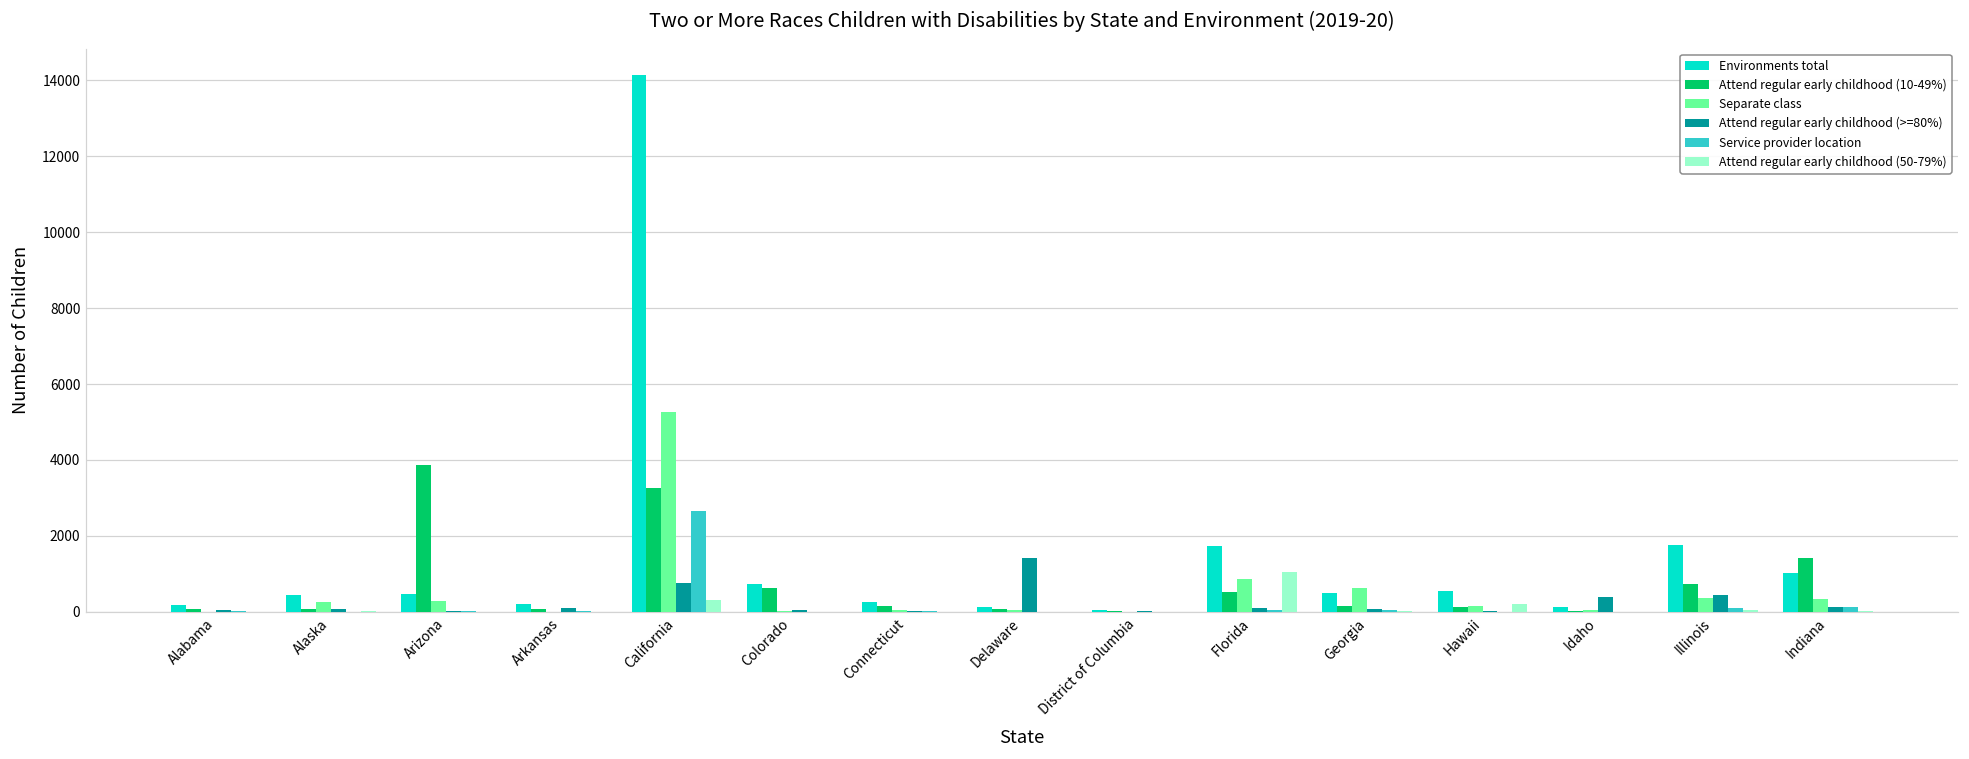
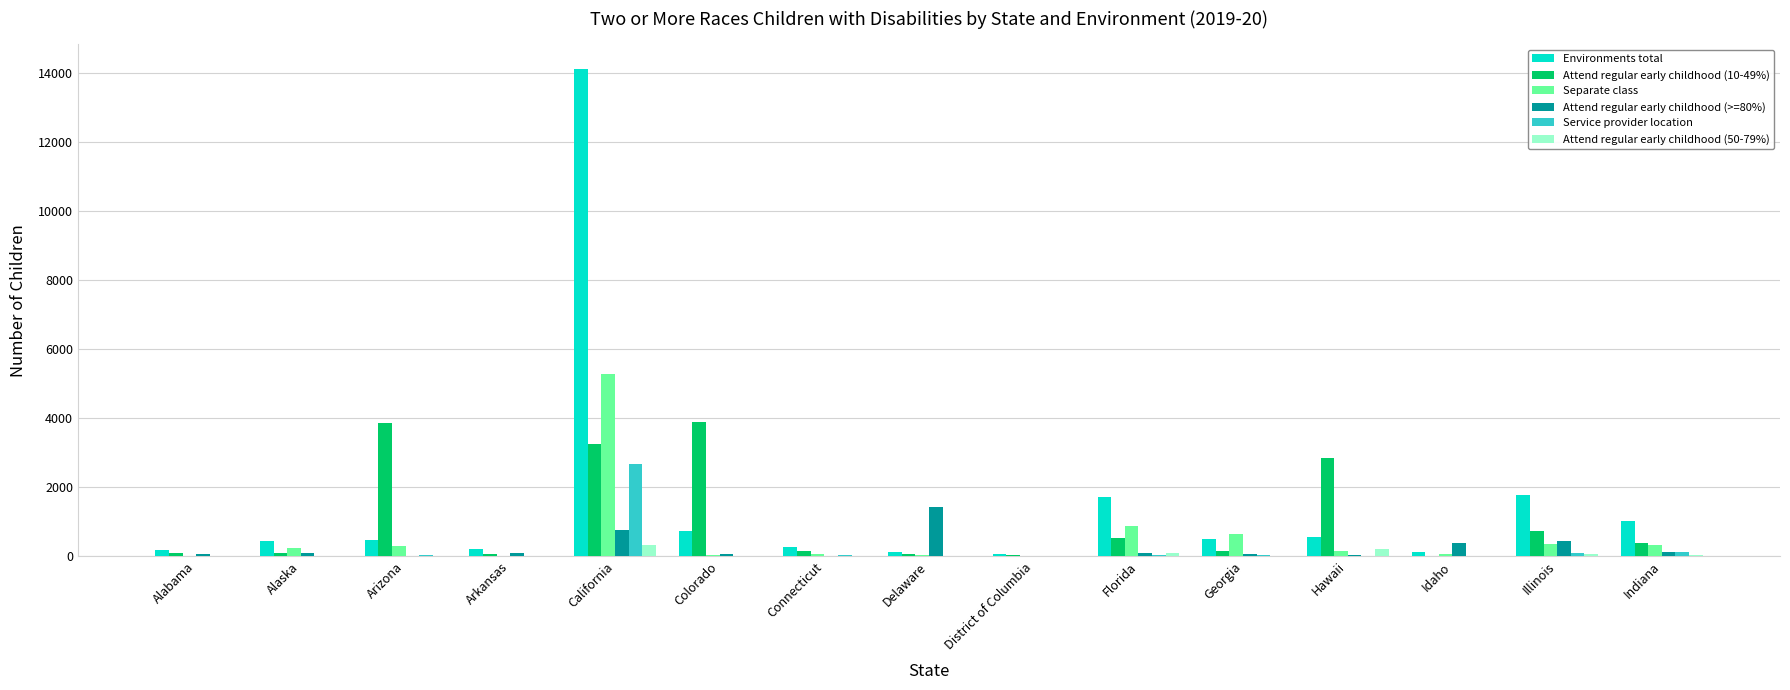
  {
    "Attend regular early childhood (10-49%)": {
      "Alabama": 100,
      "Alaska": 100,
      "Arizona": 3900,
      "California": 3300,
-     "Colorado": 600,
+     "Colorado": 3900,
      "Connecticut": 200,
      "Florida": 500,
      "Georgia": 200,
-     "Hawaii": 100,
+     "Hawaii": 2800,
      "Illinois": 700,
-     "Indiana": 1400
+     "Indiana": 400
    },
    "Separate class": {
      "Alaska": 200,
      "Arizona": 300,
      "California": 5300,
      "Florida": 900,
      "Georgia": 600,
      "Hawaii": 100,
      "Illinois": 400,
      "Indiana": 300
    },
    "Attend regular early childhood (>=80%)": {
      "Alaska": 100,
      "Arkansas": 100,
      "California": 800,
      "Delaware": 1400,
      "Florida": 100,
      "Idaho": 400,
      "Illinois": 400,
      "Indiana": 100
    },
    "Attend regular early childhood (50-79%)": {
      "Arkansas": 0,
      "California": 300,
      "Connecticut": 0,
-     "Florida": 1000,
+     "Florida": 100,
      "Hawaii": 200,
      "Idaho": 0
    }
  }
